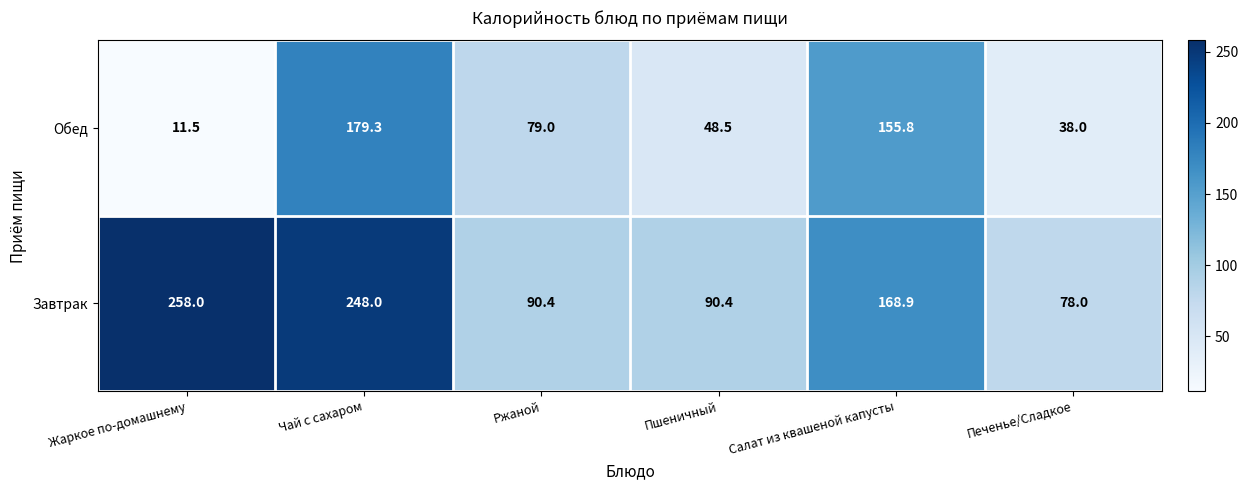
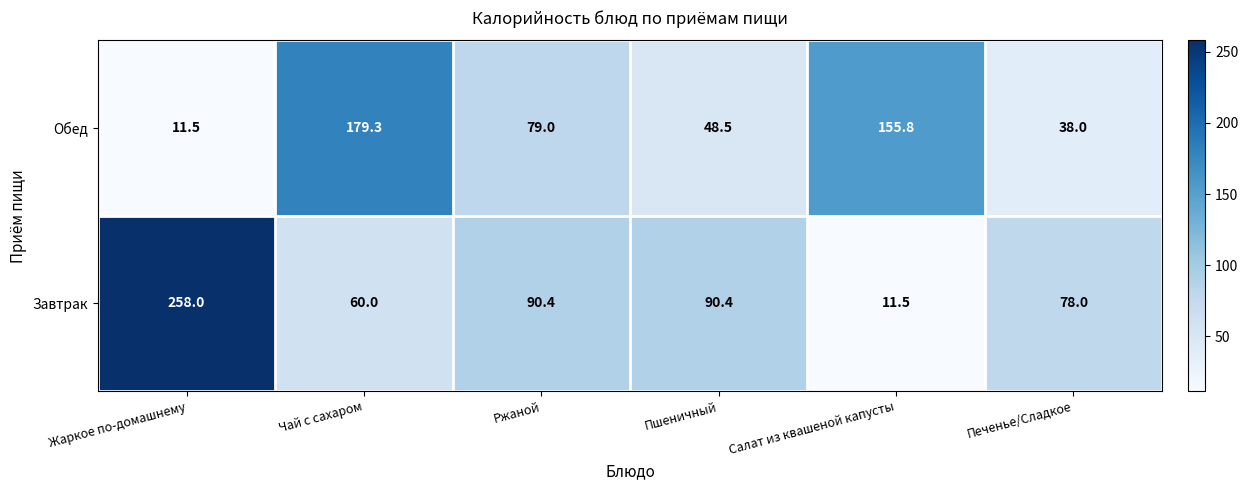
  {
    "Обед": {
      "Жаркое по-домашнему": 11.5,
      "Чай с сахаром": 179.3,
      "Ржаной": 79.0,
      "Пшеничный": 48.5,
      "Салат из квашеной капусты": 155.8,
      "Печенье/Сладкое": 38.0
    },
    "Завтрак": {
      "Жаркое по-домашнему": 258.0,
-     "Чай с сахаром": 248.0,
+     "Чай с сахаром": 60.0,
      "Ржаной": 90.4,
      "Пшеничный": 90.4,
-     "Салат из квашеной капусты": 168.9,
+     "Салат из квашеной капусты": 11.5,
      "Печенье/Сладкое": 78.0
    }
  }
